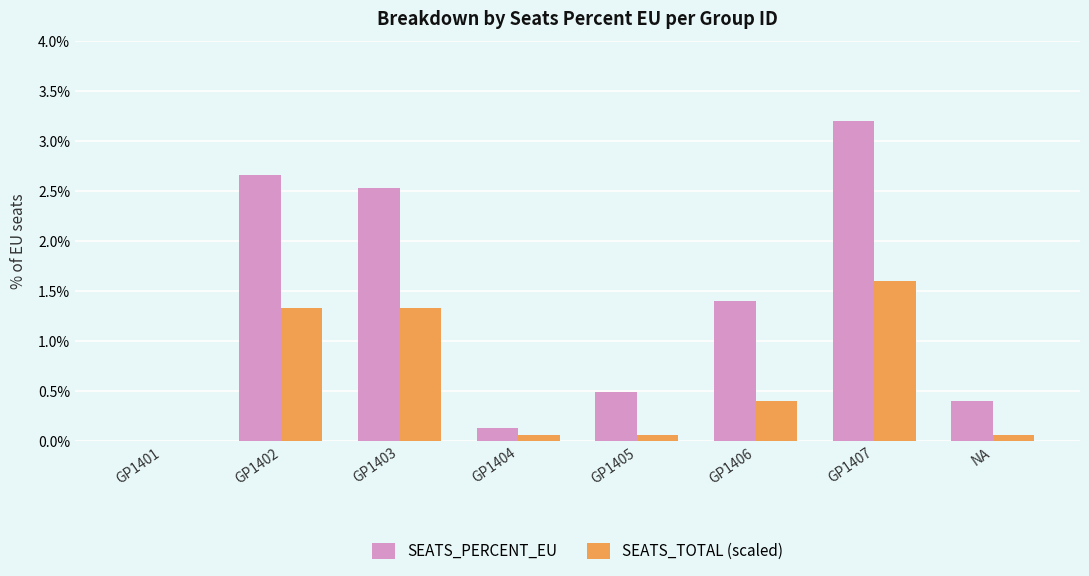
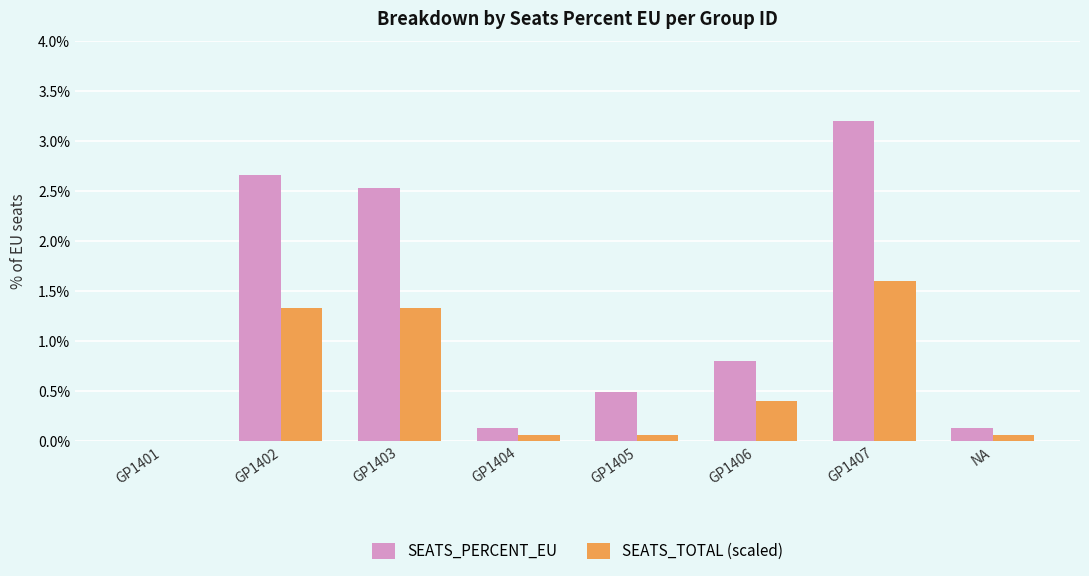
  {
    "SEATS_PERCENT_EU": {
      "GP1401": "0.0%",
      "GP1402": "2.7%",
      "GP1403": "2.5%",
      "GP1404": "0.1%",
      "GP1405": "0.5%",
-     "GP1406": "1.4%",
+     "GP1406": "0.8%",
      "GP1407": "3.2%",
-     "NA": "0.4%"
+     "NA": "0.1%"
    },
    "SEATS_TOTAL (scaled)": {
      "GP1401": "0.0%",
      "GP1402": "1.3%",
      "GP1403": "1.3%",
      "GP1404": "0.1%",
      "GP1405": "0.1%",
      "GP1406": "0.4%",
      "GP1407": "1.6%",
      "NA": "0.1%"
    }
  }
